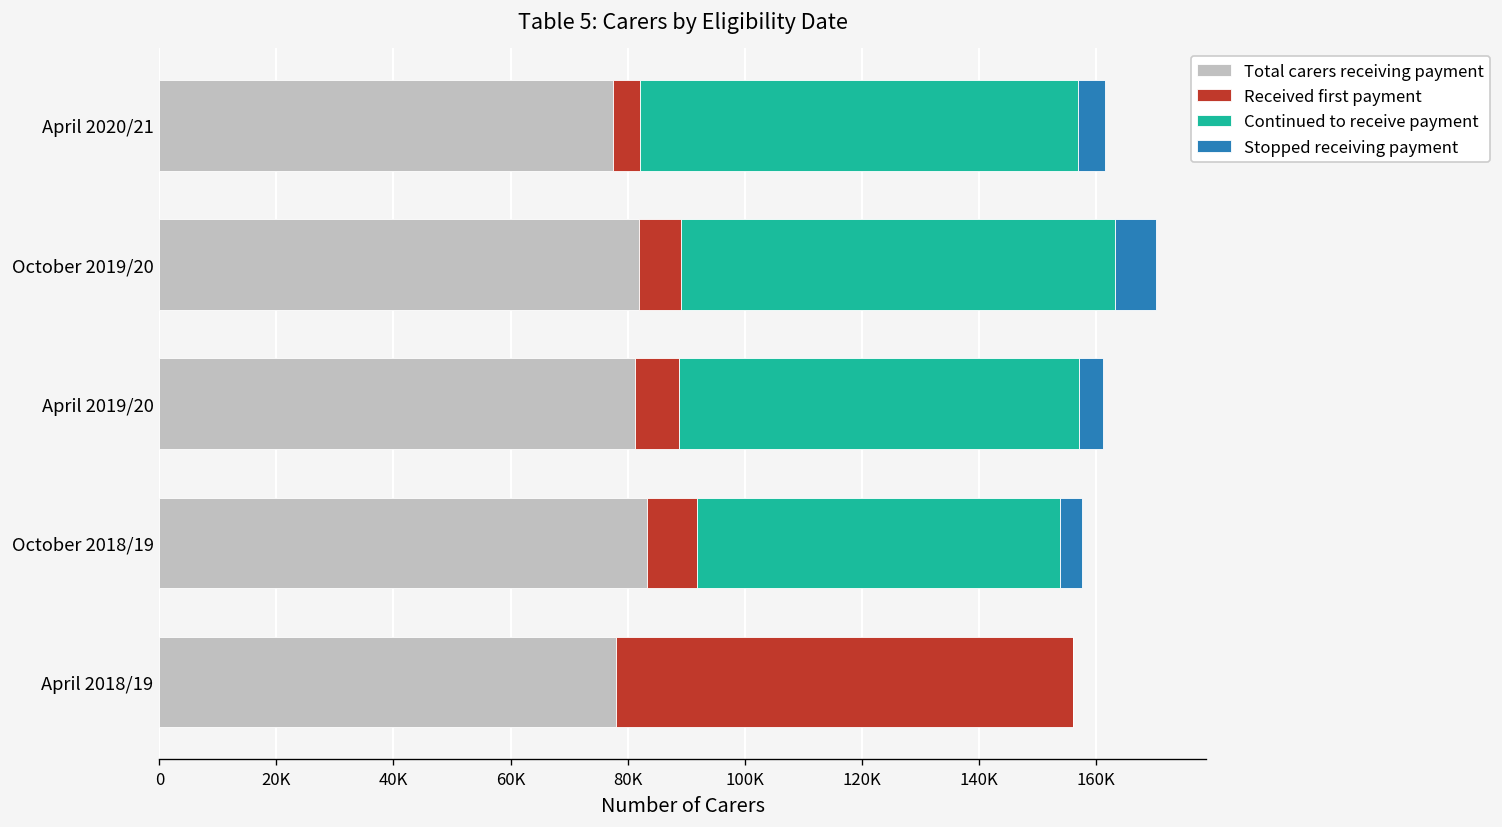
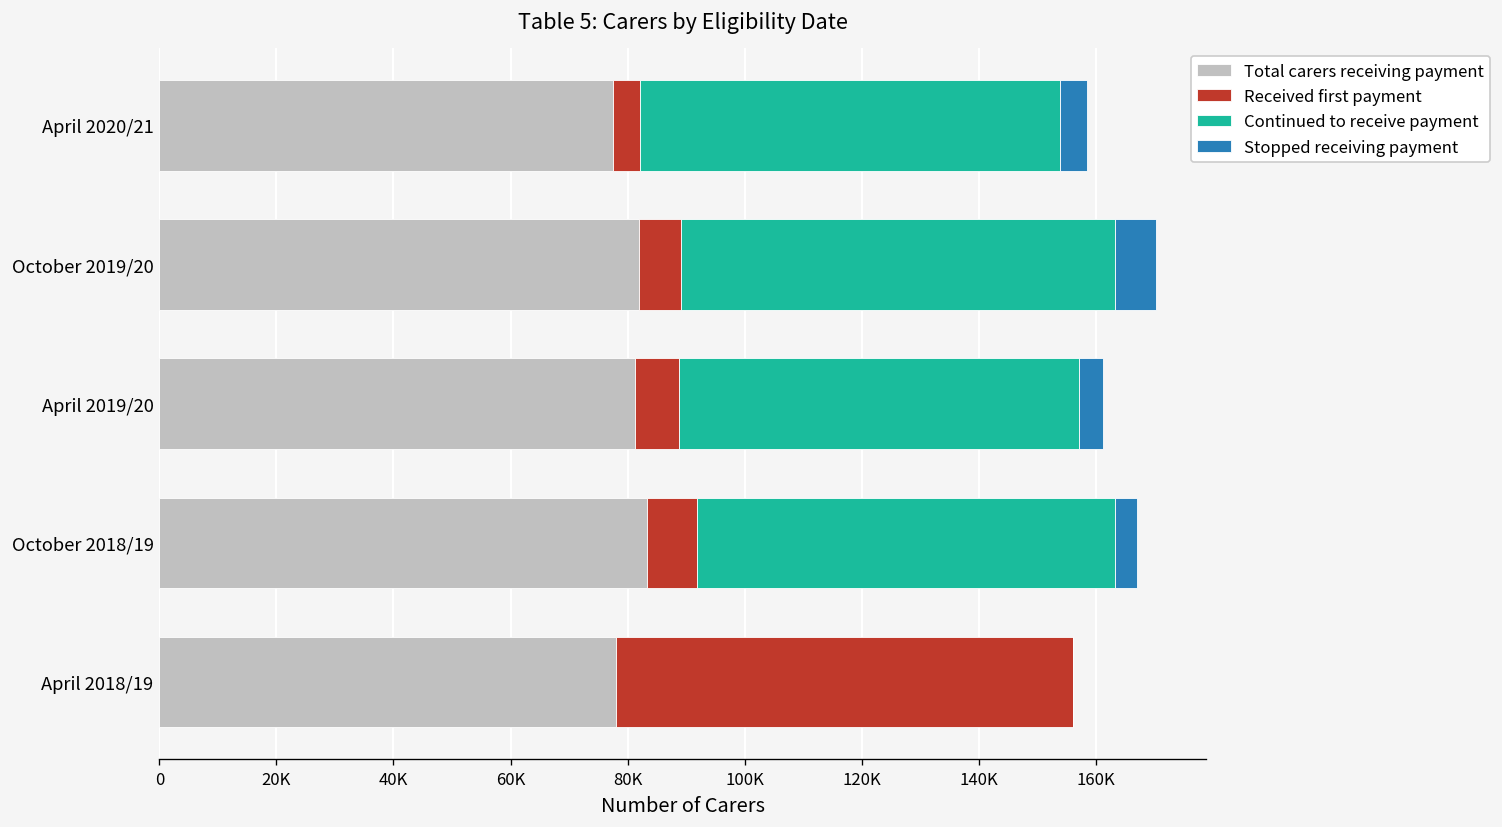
  {
    "Total carers receiving payment": {
      "April 2020/21": 78000,
      "October 2019/20": 82000,
      "April 2019/20": 81000,
      "October 2018/19": 83000,
      "April 2018/19": 78000
    },
    "Received first payment": {
      "April 2020/21": 5000,
      "October 2019/20": 7000,
      "April 2019/20": 8000,
      "October 2018/19": 8000,
      "April 2018/19": 78000
    },
    "Continued to receive payment": {
-     "April 2020/21": 75000,
+     "April 2020/21": 72000,
      "October 2019/20": 74000,
      "April 2019/20": 68000,
-     "October 2018/19": 62000,
+     "October 2018/19": 72000,
      "April 2018/19": 0
    },
    "Stopped receiving payment": {
      "April 2020/21": 5000,
      "October 2019/20": 7000,
      "April 2019/20": 4000,
      "October 2018/19": 4000,
      "April 2018/19": 0
    }
  }
